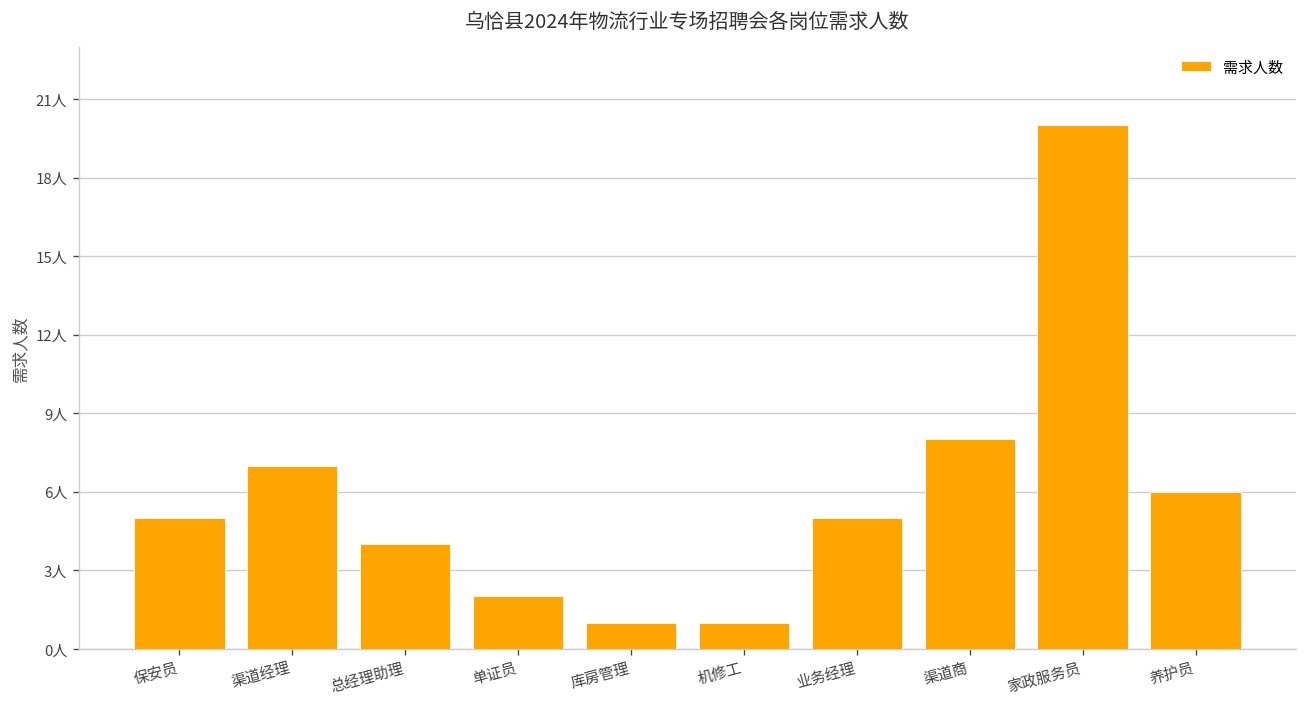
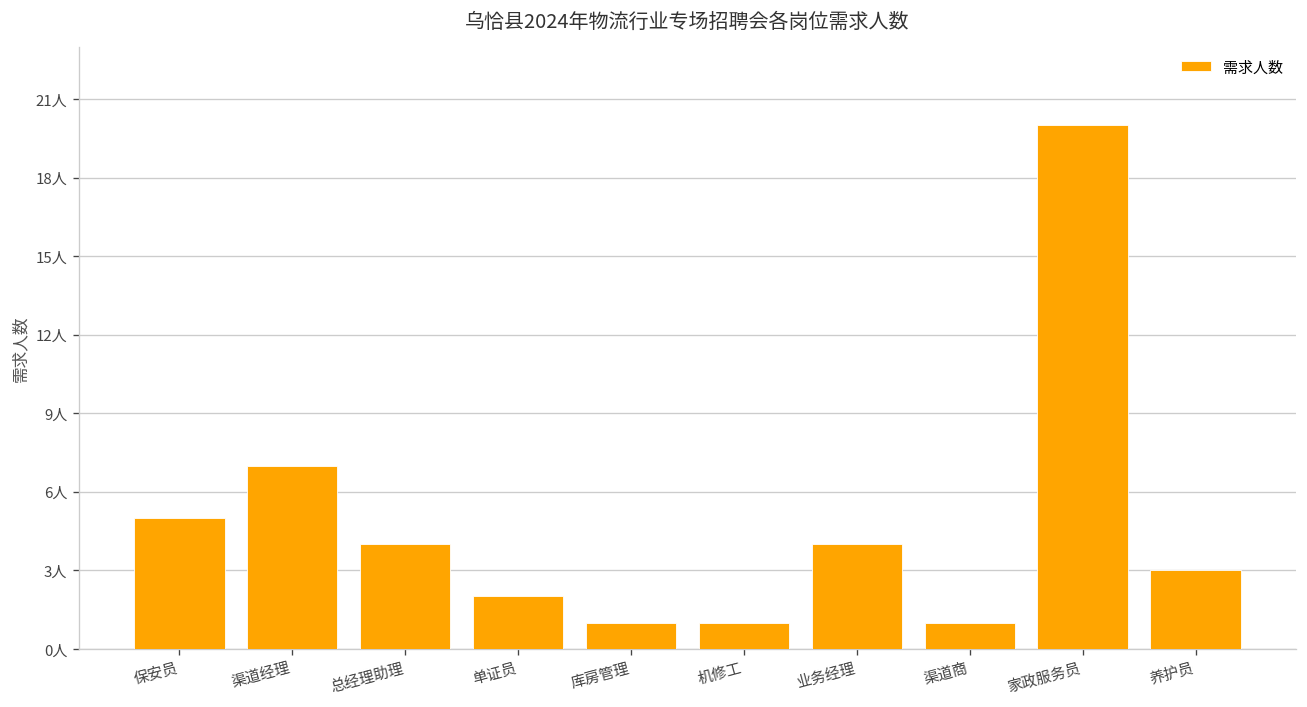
  {
    "保安员": "5人",
    "渠道经理": "7人",
    "总经理助理": "4人",
    "单证员": "2人",
    "库房管理": "1人",
    "机修工": "1人",
-   "业务经理": "5人",
-   "渠道商": "8人",
+   "业务经理": "4人",
+   "渠道商": "1人",
    "家政服务员": "20人",
-   "养护员": "6人"
+   "养护员": "3人"
  }
